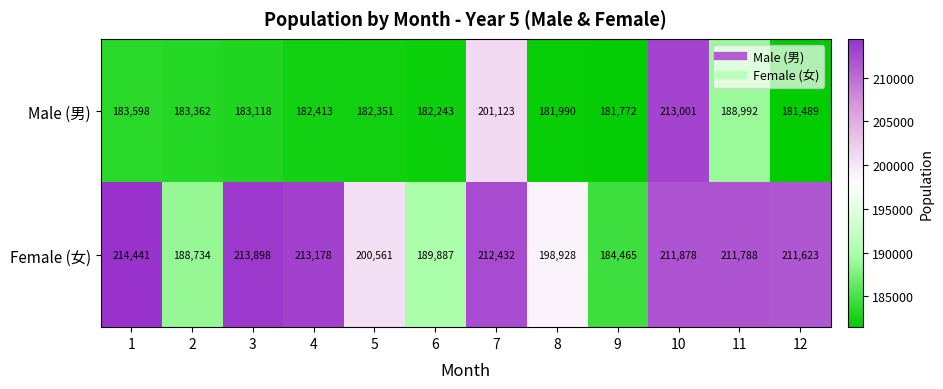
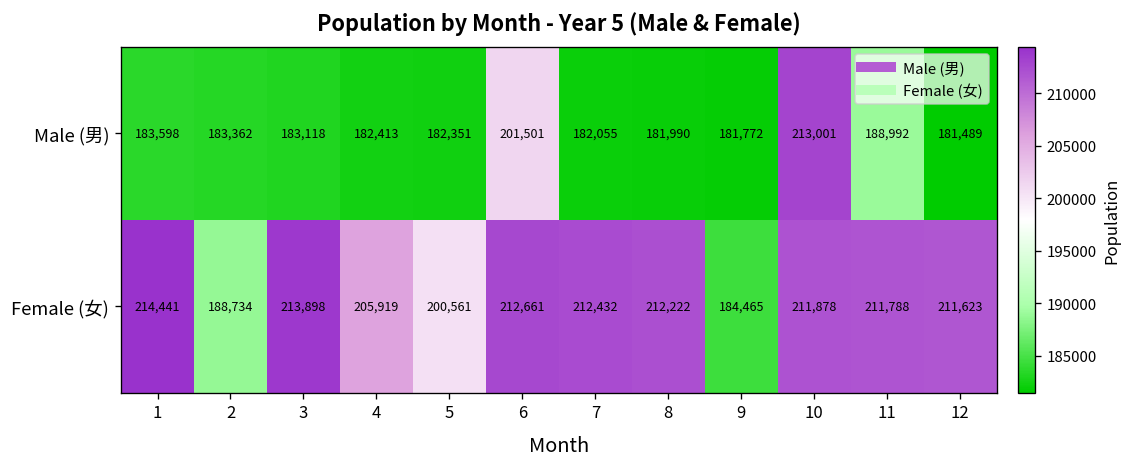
  {
    "Male (男)": {
      "1": "183,598",
      "2": "183,362",
      "3": "183,118",
      "4": "182,413",
      "5": "182,351",
-     "6": "182,243",
-     "7": "201,123",
+     "6": "201,501",
+     "7": "182,055",
      "8": "181,990",
      "9": "181,772",
      "10": "213,001",
      "11": "188,992",
      "12": "181,489"
    },
    "Female (女)": {
      "1": "214,441",
      "2": "188,734",
      "3": "213,898",
-     "4": "213,178",
+     "4": "205,919",
      "5": "200,561",
-     "6": "189,887",
+     "6": "212,661",
      "7": "212,432",
-     "8": "198,928",
+     "8": "212,222",
      "9": "184,465",
      "10": "211,878",
      "11": "211,788",
      "12": "211,623"
    }
  }
